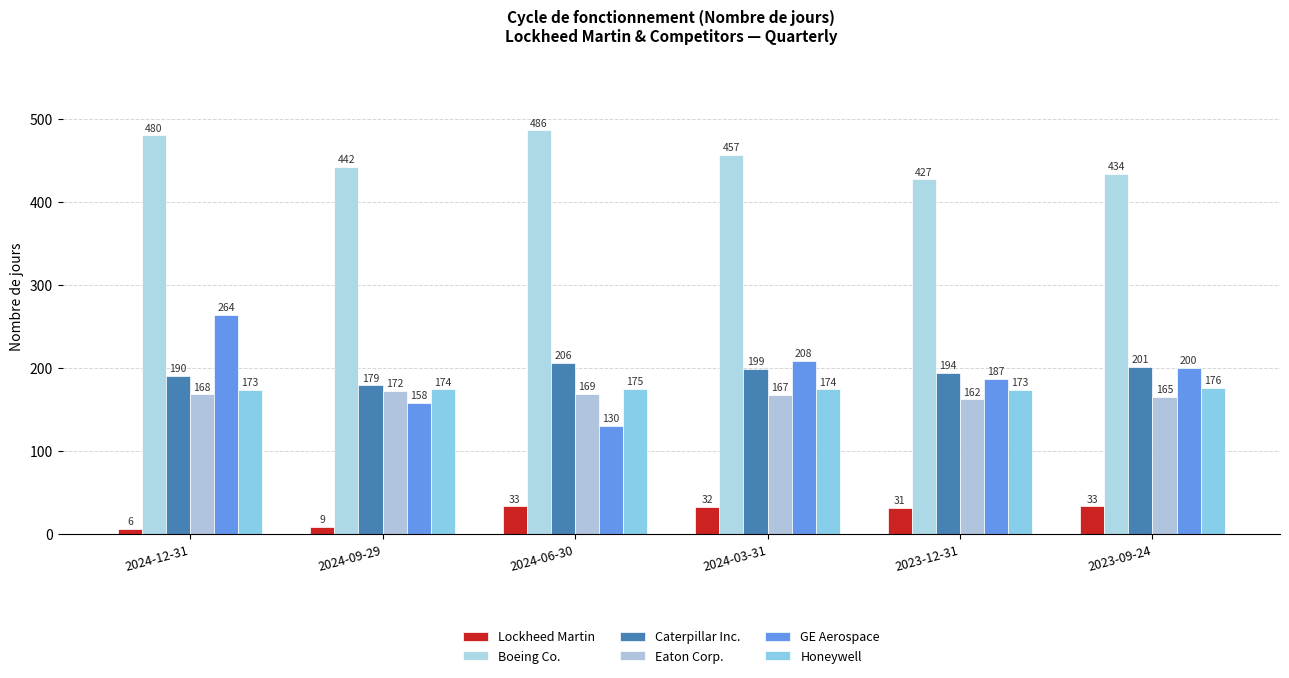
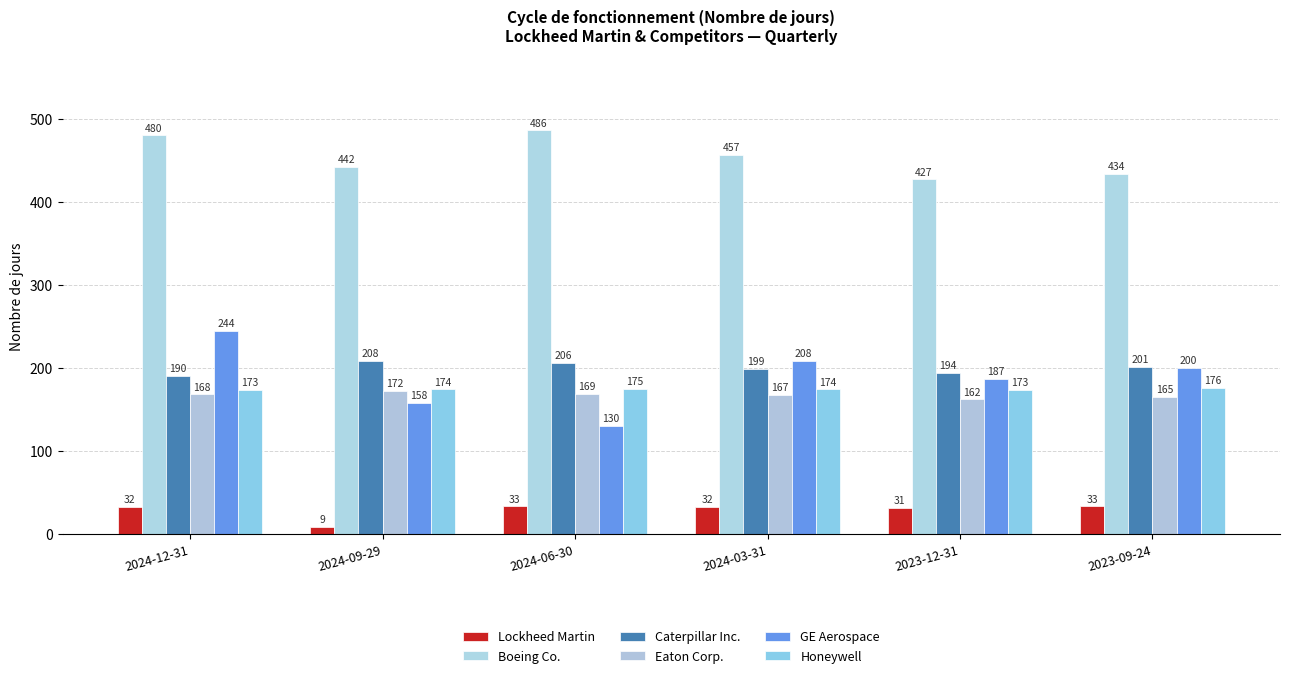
  {
    "Lockheed Martin": {
-     "2024-12-31": 6,
+     "2024-12-31": 32,
      "2024-09-29": 9,
      "2024-06-30": 33,
      "2024-03-31": 32,
      "2023-12-31": 31,
      "2023-09-24": 33
    },
    "Caterpillar Inc.": {
      "2024-12-31": 190,
-     "2024-09-29": 179,
+     "2024-09-29": 208,
      "2024-06-30": 206,
      "2024-03-31": 199,
      "2023-12-31": 194,
      "2023-09-24": 201
    },
    "GE Aerospace": {
-     "2024-12-31": 264,
+     "2024-12-31": 244,
      "2024-09-29": 158,
      "2024-06-30": 130,
      "2024-03-31": 208,
      "2023-12-31": 187,
      "2023-09-24": 200
    }
  }
